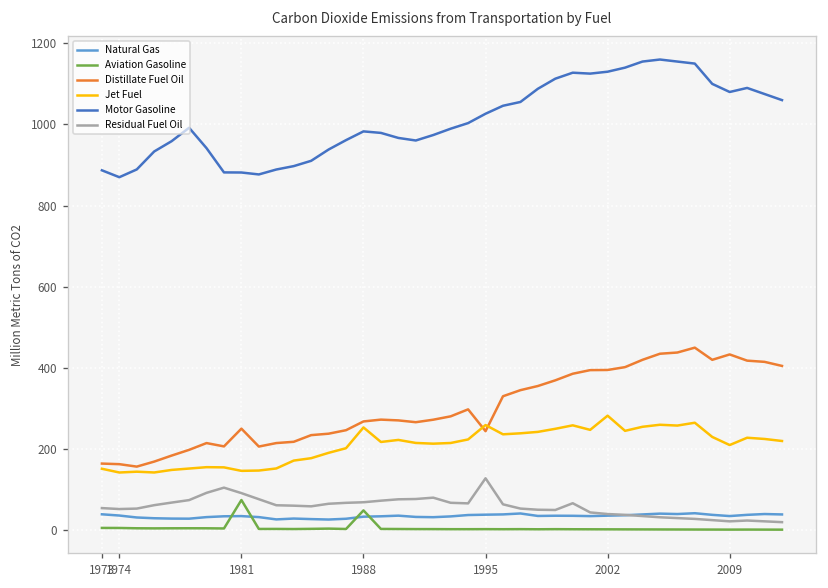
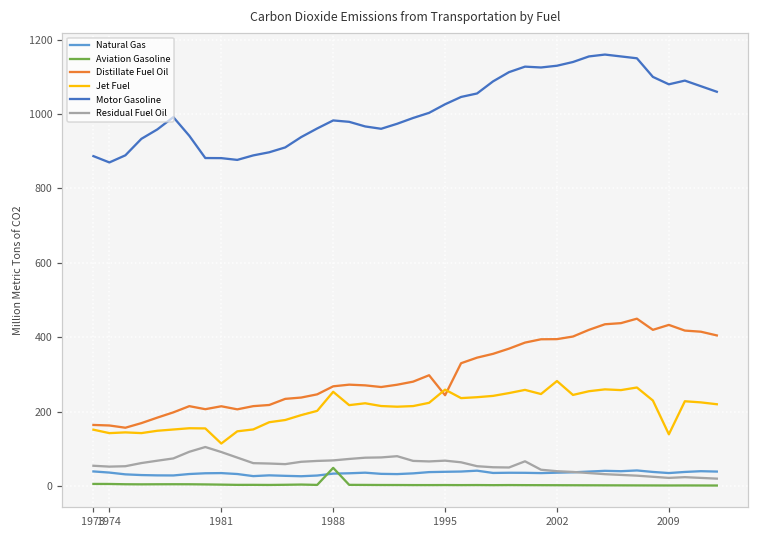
  {
    "Aviation Gasoline": {
-     "1981": 70,
+     "1981": 0,
      "1988": 50,
      "1995": 0,
      "2002": 0,
      "2009": 0
    },
    "Distillate Fuel Oil": {
-     "1981": 250,
+     "1981": 210,
      "1988": 270,
      "1995": 240,
      "2002": 400,
      "2009": 430
    },
    "Jet Fuel": {
-     "1981": 150,
+     "1981": 110,
      "1988": 250,
      "1995": 260,
      "2002": 280,
-     "2009": 210
+     "2009": 140
    },
    "Residual Fuel Oil": {
      "1981": 90,
      "1988": 70,
-     "1995": 130,
+     "1995": 70,
      "2009": 20
    }
  }
